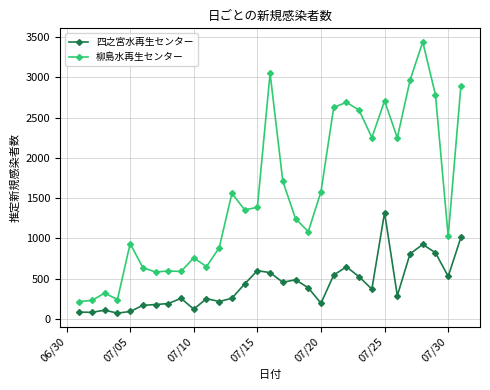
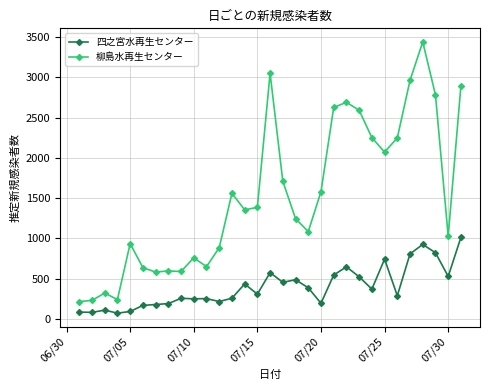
  {
    "四之宮水再生センター": {
      "07/05": 100,
-     "07/10": 100,
-     "07/15": 600,
+     "07/10": 200,
+     "07/15": 300,
      "07/20": 200,
-     "07/25": 1300,
+     "07/25": 700,
      "07/30": 500
    },
    "柳島水再生センター": {
      "07/05": 900,
      "07/10": 800,
      "07/15": 1400,
      "07/20": 1600,
-     "07/25": 2700,
+     "07/25": 2100,
      "07/30": 1000
    }
  }
